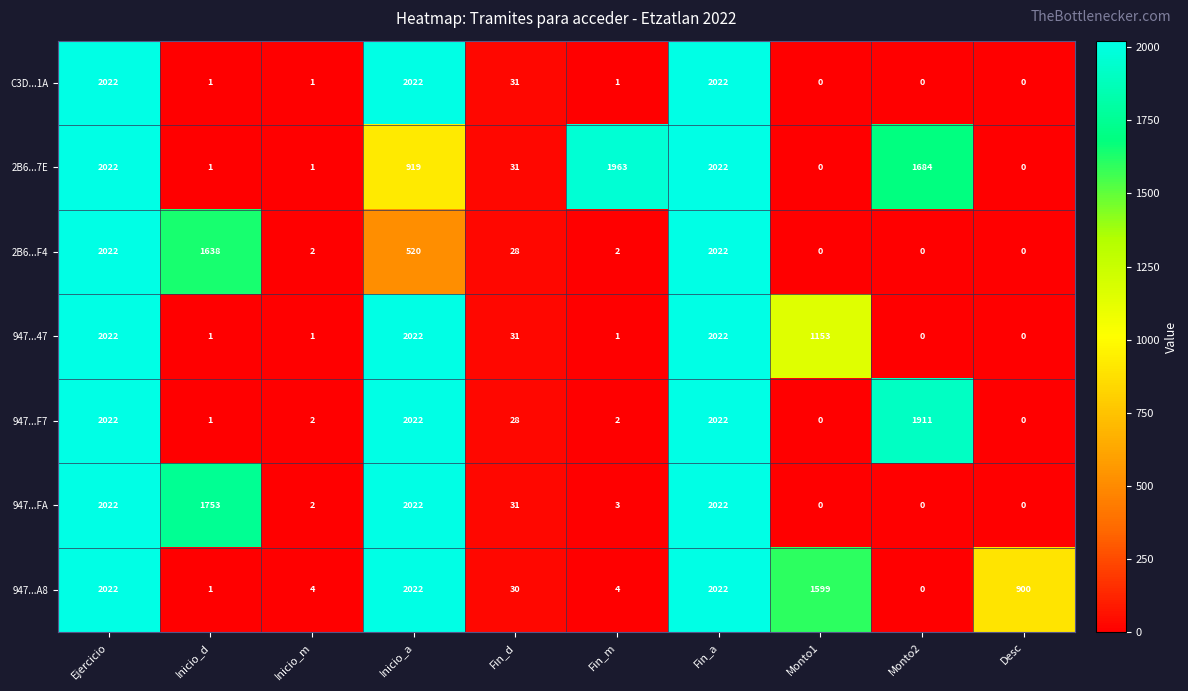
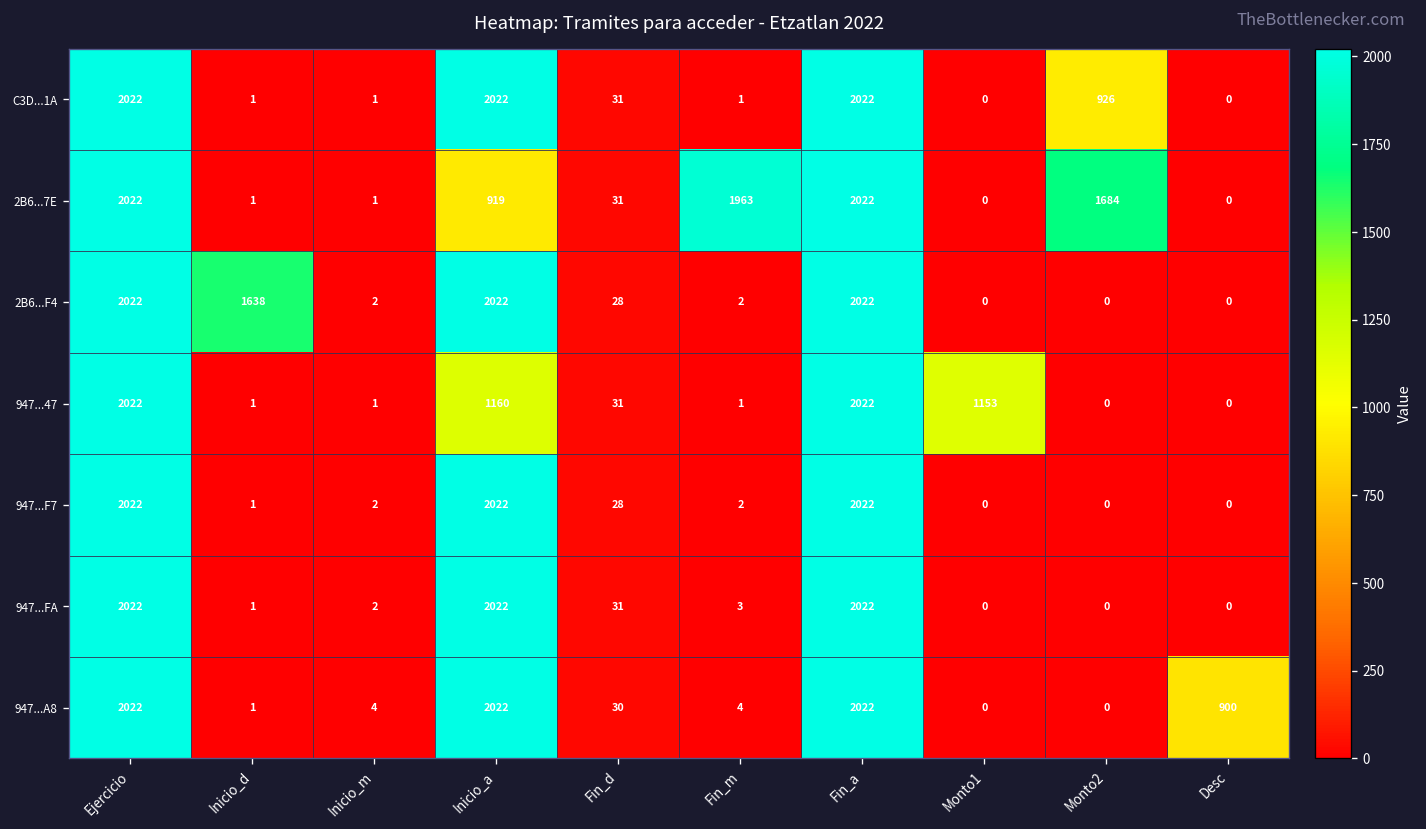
  {
    "C3D...1A": {
      "Ejercicio": 2022,
      "Inicio_d": 1,
      "Inicio_m": 1,
      "Inicio_a": 2022,
      "Fin_d": 31,
      "Fin_m": 1,
      "Fin_a": 2022,
      "Monto1": 0,
-     "Monto2": 0,
+     "Monto2": 926,
      "Desc": 0
    },
    "2B6...7E": {
      "Ejercicio": 2022,
      "Inicio_d": 1,
      "Inicio_m": 1,
      "Inicio_a": 919,
      "Fin_d": 31,
      "Fin_m": 1963,
      "Fin_a": 2022,
      "Monto1": 0,
      "Monto2": 1684,
      "Desc": 0
    },
    "2B6...F4": {
      "Ejercicio": 2022,
      "Inicio_d": 1638,
      "Inicio_m": 2,
-     "Inicio_a": 520,
+     "Inicio_a": 2022,
      "Fin_d": 28,
      "Fin_m": 2,
      "Fin_a": 2022,
      "Monto1": 0,
      "Monto2": 0,
      "Desc": 0
    },
    "947...47": {
      "Ejercicio": 2022,
      "Inicio_d": 1,
      "Inicio_m": 1,
-     "Inicio_a": 2022,
+     "Inicio_a": 1160,
      "Fin_d": 31,
      "Fin_m": 1,
      "Fin_a": 2022,
      "Monto1": 1153,
      "Monto2": 0,
      "Desc": 0
    },
    "947...F7": {
      "Ejercicio": 2022,
      "Inicio_d": 1,
      "Inicio_m": 2,
      "Inicio_a": 2022,
      "Fin_d": 28,
      "Fin_m": 2,
      "Fin_a": 2022,
      "Monto1": 0,
-     "Monto2": 1911,
+     "Monto2": 0,
      "Desc": 0
    },
    "947...FA": {
      "Ejercicio": 2022,
-     "Inicio_d": 1753,
+     "Inicio_d": 1,
      "Inicio_m": 2,
      "Inicio_a": 2022,
      "Fin_d": 31,
      "Fin_m": 3,
      "Fin_a": 2022,
      "Monto1": 0,
      "Monto2": 0,
      "Desc": 0
    },
    "947...A8": {
      "Ejercicio": 2022,
      "Inicio_d": 1,
      "Inicio_m": 4,
      "Inicio_a": 2022,
      "Fin_d": 30,
      "Fin_m": 4,
      "Fin_a": 2022,
-     "Monto1": 1599,
+     "Monto1": 0,
      "Monto2": 0,
      "Desc": 900
    }
  }
